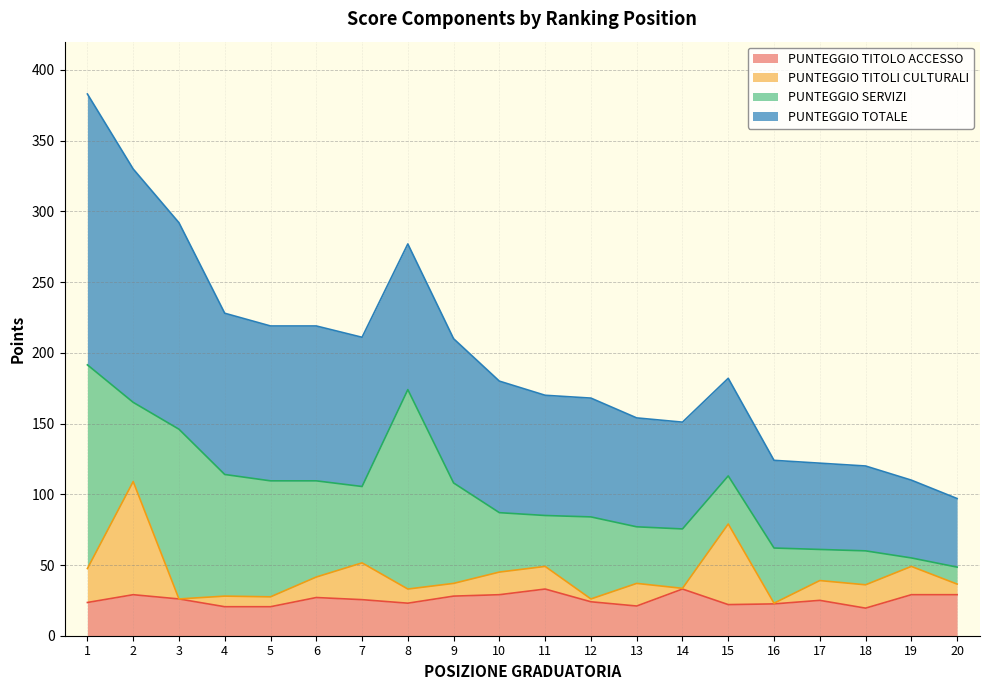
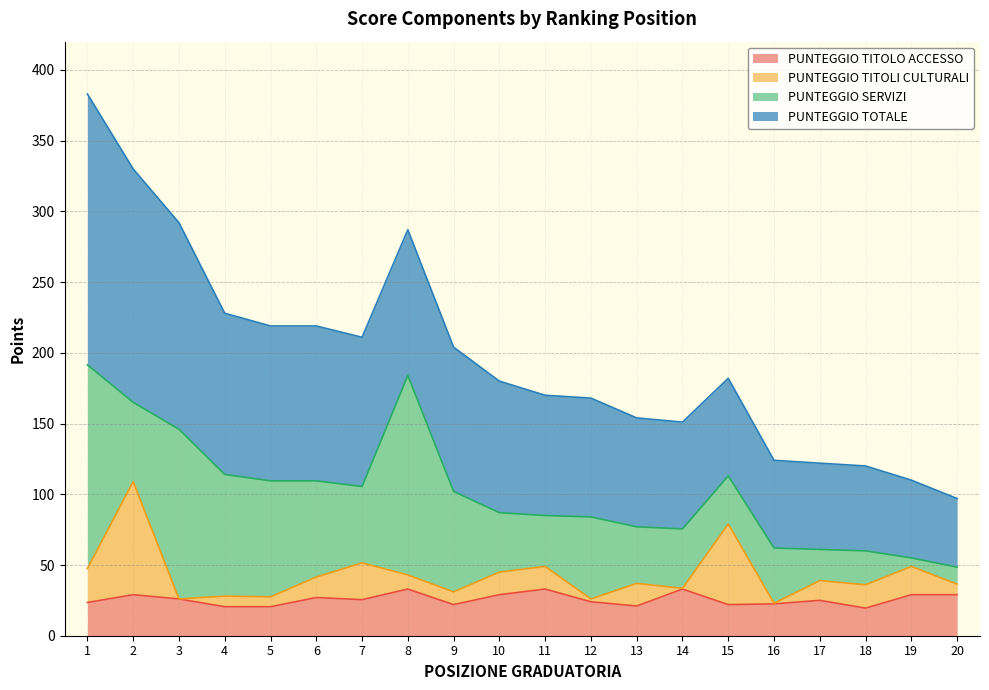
  {
    "PUNTEGGIO TITOLO ACCESSO": {
      "1": 24,
      "2": 29,
      "4": 21,
      "5": 21,
      "6": 27,
      "7": 26,
-     "8": 23,
-     "9": 28,
+     "8": 33,
+     "9": 22,
      "10": 29,
      "11": 33,
      "12": 24,
      "13": 21,
      "15": 22,
      "17": 25,
      "18": 20,
      "19": 29,
      "20": 29
    },
    "PUNTEGGIO TITOLI CULTURALI": {
      "1": 24,
      "2": 80,
      "4": 8,
      "5": 7,
      "6": 15,
      "7": 26,
      "8": 10,
      "9": 9,
      "10": 16,
      "11": 16,
      "12": 2,
      "13": 16,
      "15": 57,
      "17": 14,
      "18": 17,
      "19": 20,
      "20": 8
    },
    "PUNTEGGIO SERVIZI": {
      "1": 144,
      "2": 56,
      "3": 120,
      "4": 86,
      "5": 82,
      "6": 68,
      "7": 54,
      "8": 141,
      "9": 71,
      "10": 42,
      "11": 36,
      "12": 58,
      "13": 40,
      "14": 42,
      "15": 34,
      "16": 39,
      "17": 22,
      "18": 24,
      "19": 6,
      "20": 12
    },
    "PUNTEGGIO TOTALE": {
      "1": 192,
      "2": 165,
      "3": 146,
      "4": 114,
      "5": 110,
      "6": 110,
      "7": 106,
      "8": 103,
      "9": 102,
      "10": 93,
      "11": 85,
      "12": 84,
      "13": 77,
      "14": 76,
      "15": 69,
      "16": 62,
      "17": 61,
      "18": 60,
      "19": 55,
      "20": 49
    }
  }
